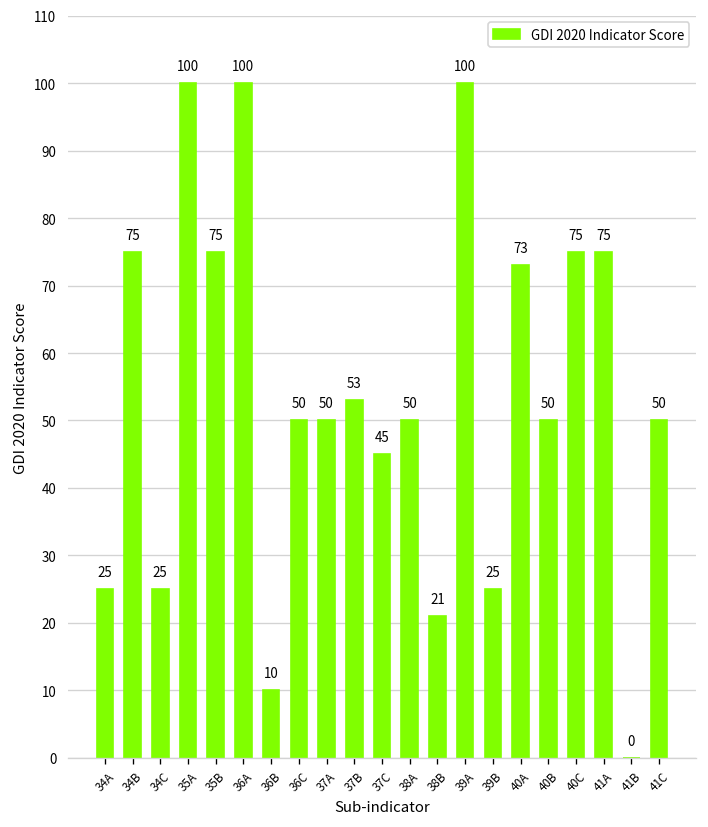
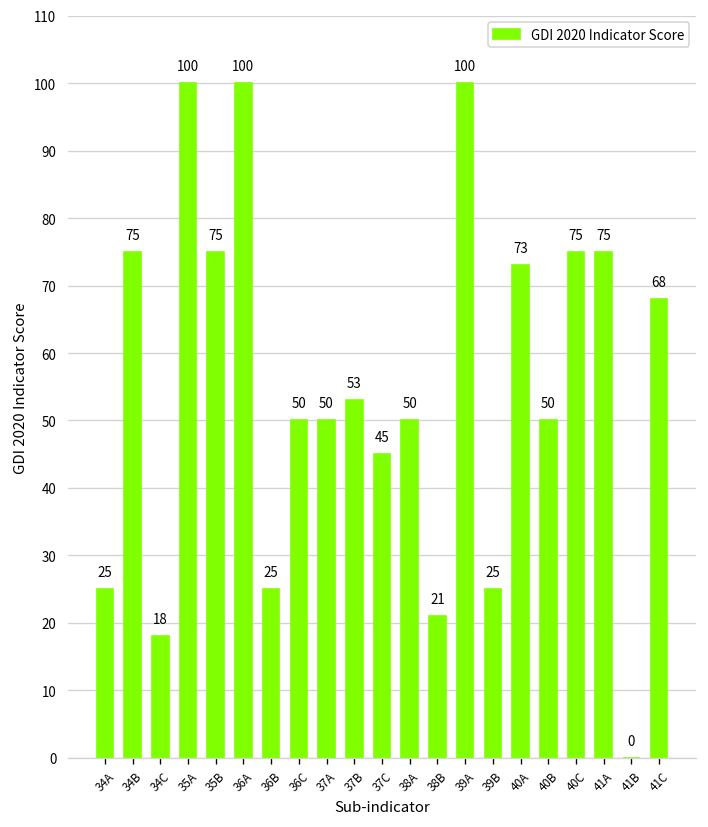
  {
    "34A": 25,
    "34B": 75,
-   "34C": 25,
+   "34C": 18,
    "35A": 100,
    "35B": 75,
    "36A": 100,
-   "36B": 10,
+   "36B": 25,
    "36C": 50,
    "37A": 50,
    "37B": 53,
    "37C": 45,
    "38A": 50,
    "38B": 21,
    "39A": 100,
    "39B": 25,
    "40A": 73,
    "40B": 50,
    "40C": 75,
    "41A": 75,
    "41B": 0,
-   "41C": 50
+   "41C": 68
  }
